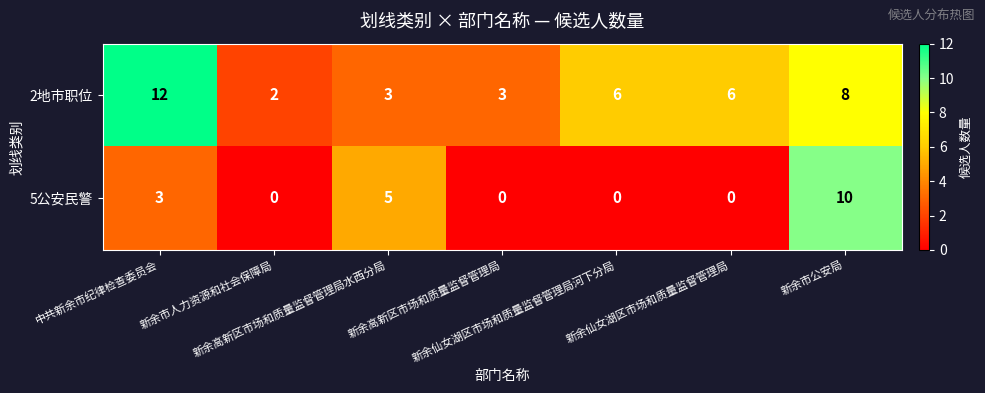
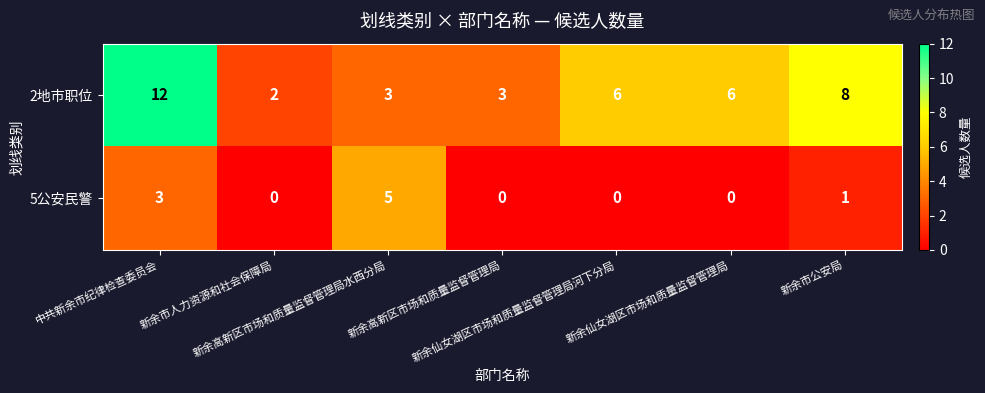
  {
    "2地市职位": {
      "中共新余市纪律检查委员会": 12,
      "新余市人力资源和社会保障局": 2,
      "新余高新区市场和质量监督管理局水西分局": 3,
      "新余高新区市场和质量监督管理局": 3,
      "新余仙女湖区市场和质量监督管理局河下分局": 6,
      "新余仙女湖区市场和质量监督管理局": 6,
      "新余市公安局": 8
    },
    "5公安民警": {
      "中共新余市纪律检查委员会": 3,
      "新余市人力资源和社会保障局": 0,
      "新余高新区市场和质量监督管理局水西分局": 5,
      "新余高新区市场和质量监督管理局": 0,
      "新余仙女湖区市场和质量监督管理局河下分局": 0,
      "新余仙女湖区市场和质量监督管理局": 0,
-     "新余市公安局": 10
+     "新余市公安局": 1
    }
  }
